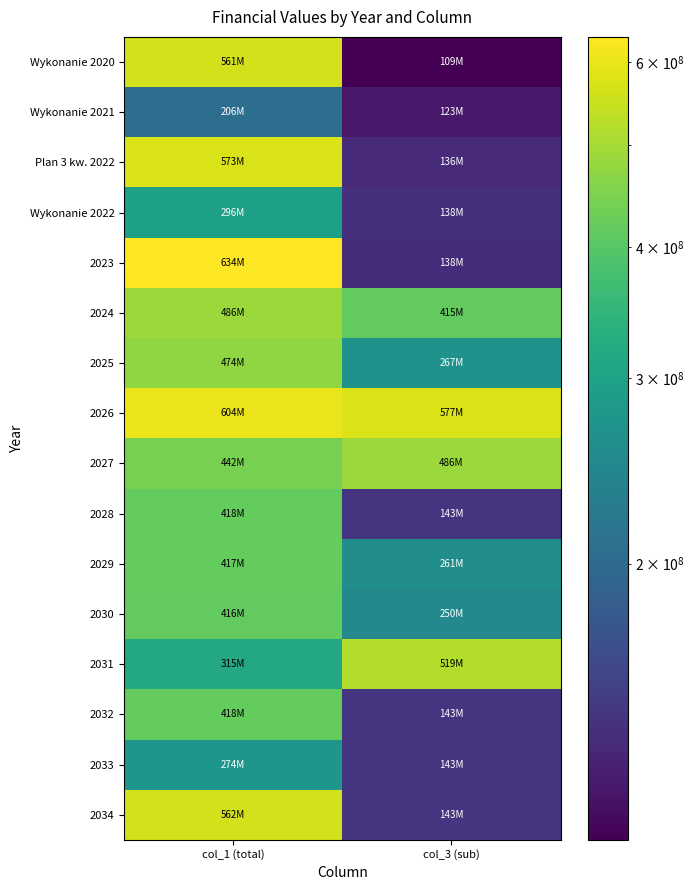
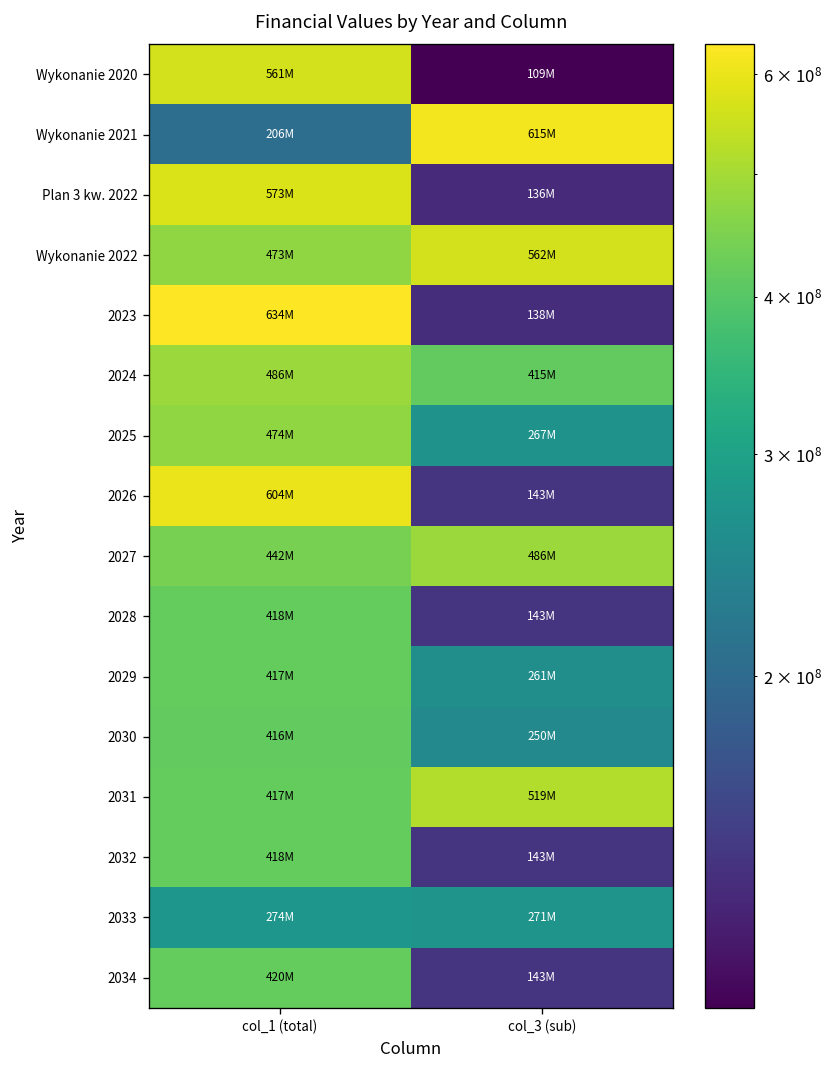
  {
    "Wykonanie 2020": {
      "col_1 (total)": "561M",
      "col_3 (sub)": "109M"
    },
    "Wykonanie 2021": {
      "col_1 (total)": "206M",
-     "col_3 (sub)": "123M"
+     "col_3 (sub)": "615M"
    },
    "Plan 3 kw. 2022": {
      "col_1 (total)": "573M",
      "col_3 (sub)": "136M"
    },
    "Wykonanie 2022": {
-     "col_1 (total)": "296M",
-     "col_3 (sub)": "138M"
+     "col_1 (total)": "473M",
+     "col_3 (sub)": "562M"
    },
    "2023": {
      "col_1 (total)": "634M",
      "col_3 (sub)": "138M"
    },
    "2024": {
      "col_1 (total)": "486M",
      "col_3 (sub)": "415M"
    },
    "2025": {
      "col_1 (total)": "474M",
      "col_3 (sub)": "267M"
    },
    "2026": {
      "col_1 (total)": "604M",
-     "col_3 (sub)": "577M"
+     "col_3 (sub)": "143M"
    },
    "2027": {
      "col_1 (total)": "442M",
      "col_3 (sub)": "486M"
    },
    "2028": {
      "col_1 (total)": "418M",
      "col_3 (sub)": "143M"
    },
    "2029": {
      "col_1 (total)": "417M",
      "col_3 (sub)": "261M"
    },
    "2030": {
      "col_1 (total)": "416M",
      "col_3 (sub)": "250M"
    },
    "2031": {
-     "col_1 (total)": "315M",
+     "col_1 (total)": "417M",
      "col_3 (sub)": "519M"
    },
    "2032": {
      "col_1 (total)": "418M",
      "col_3 (sub)": "143M"
    },
    "2033": {
      "col_1 (total)": "274M",
-     "col_3 (sub)": "143M"
+     "col_3 (sub)": "271M"
    },
    "2034": {
-     "col_1 (total)": "562M",
+     "col_1 (total)": "420M",
      "col_3 (sub)": "143M"
    }
  }
